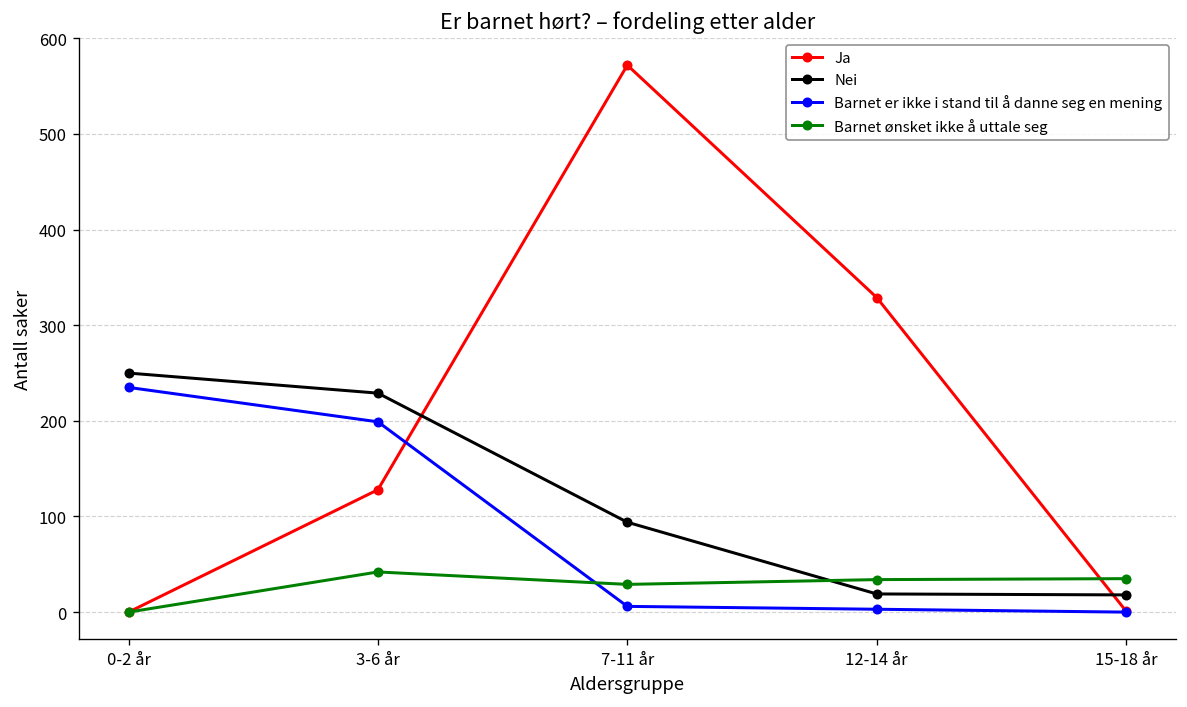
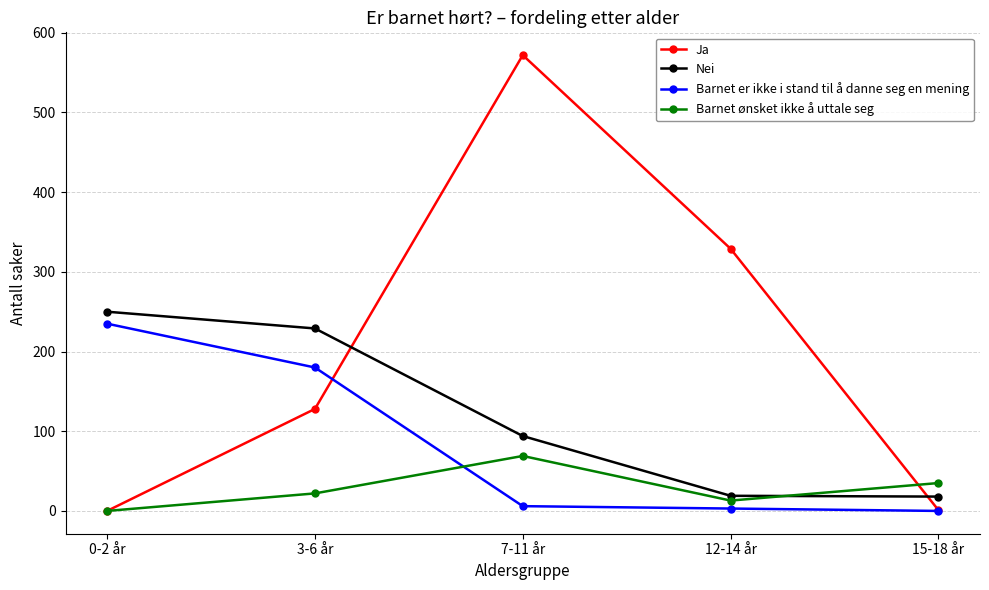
  {
    "Ja": {
      "3-6 år": 130,
      "7-11 år": 570,
      "12-14 år": 330
    },
    "Nei": {
      "0-2 år": 250,
      "3-6 år": 230,
      "7-11 år": 90,
      "12-14 år": 20,
      "15-18 år": 20
    },
    "Barnet er ikke i stand til å danne seg en mening": {
      "0-2 år": 240,
-     "3-6 år": 200,
+     "3-6 år": 180,
      "7-11 år": 10,
      "12-14 år": 0
    },
    "Barnet ønsket ikke å uttale seg": {
-     "3-6 år": 40,
-     "7-11 år": 30,
-     "12-14 år": 30,
+     "3-6 år": 20,
+     "7-11 år": 70,
+     "12-14 år": 10,
      "15-18 år": 40
    }
  }
